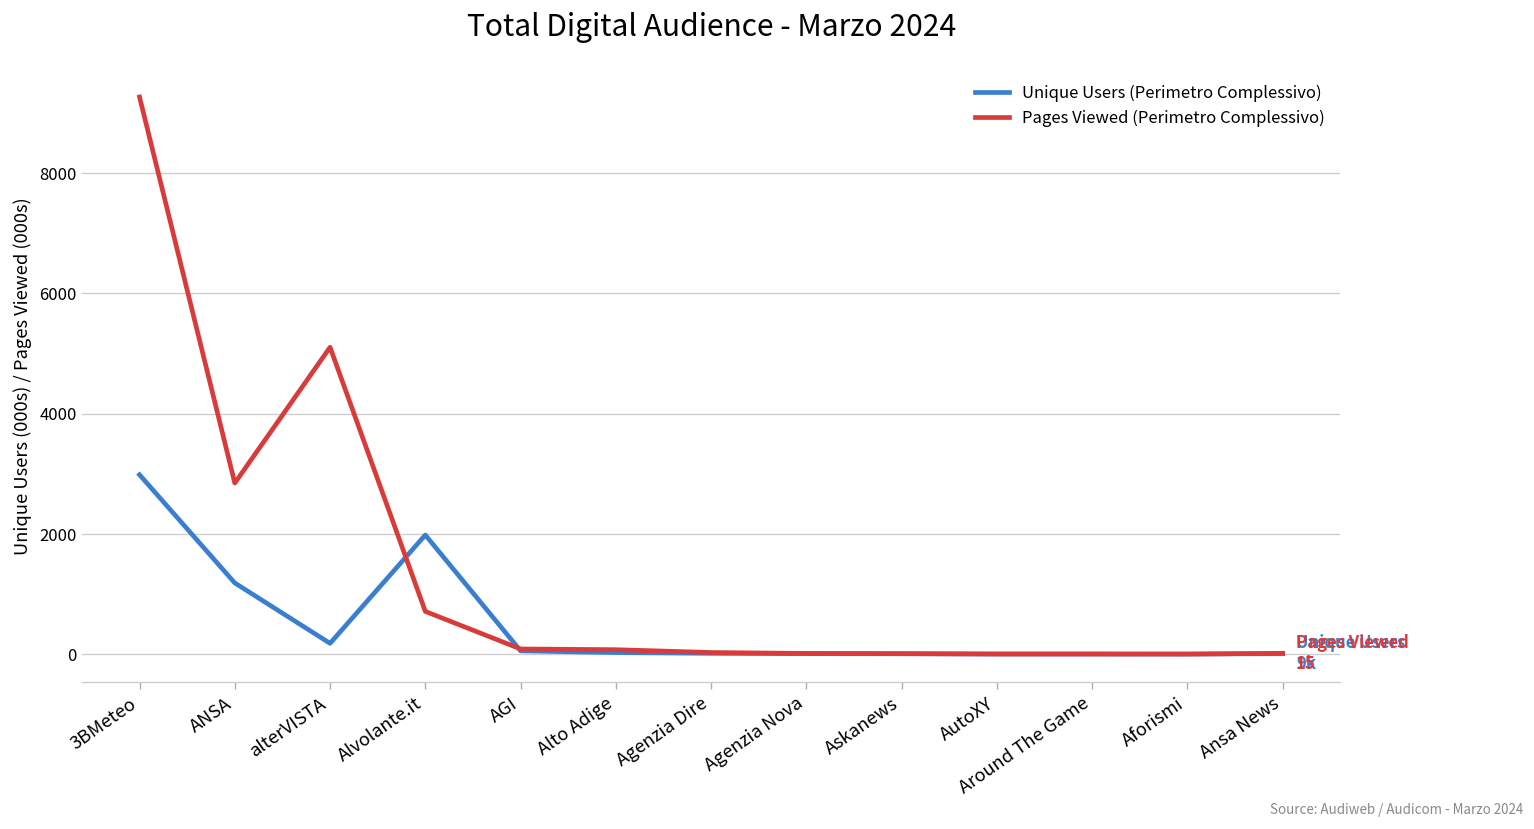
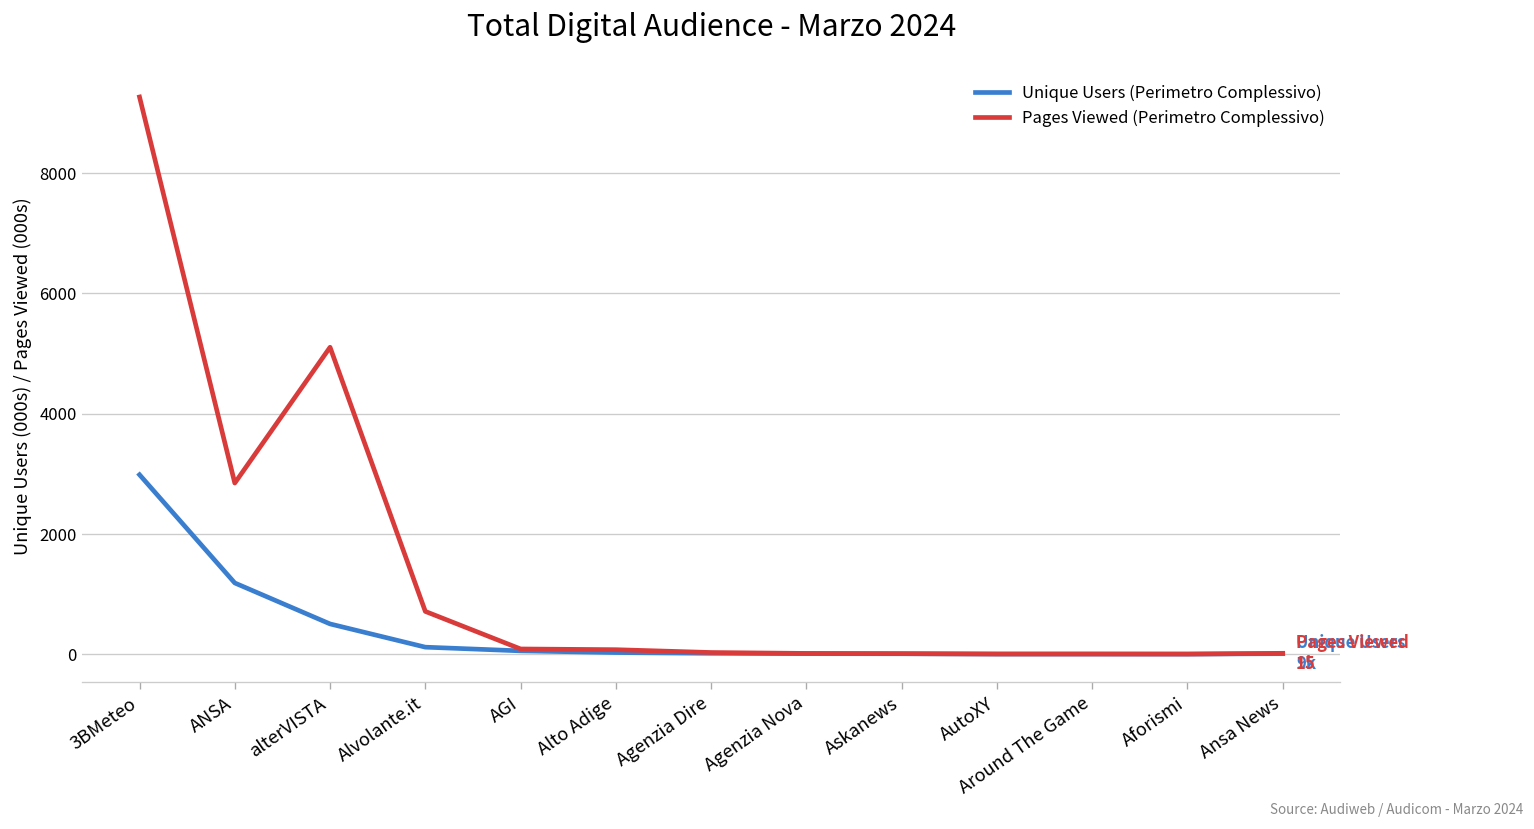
  {
    "Unique Users (Perimetro Complessivo)": {
      "3BMeteo": 3000,
      "ANSA": 1200,
-     "alterVISTA": 200,
-     "Alvolante.it": 2000
+     "alterVISTA": 500,
+     "Alvolante.it": 100
    },
    "Pages Viewed (Perimetro Complessivo)": {
      "3BMeteo": 9300,
      "ANSA": 2800,
      "alterVISTA": 5100,
      "Alvolante.it": 700
    }
  }
